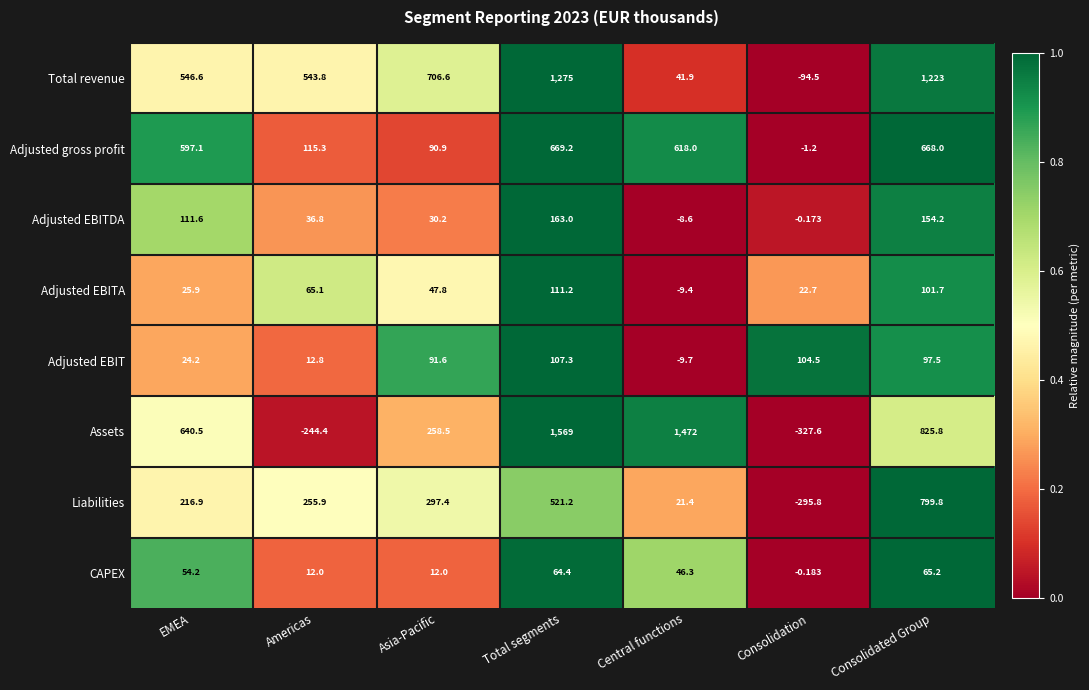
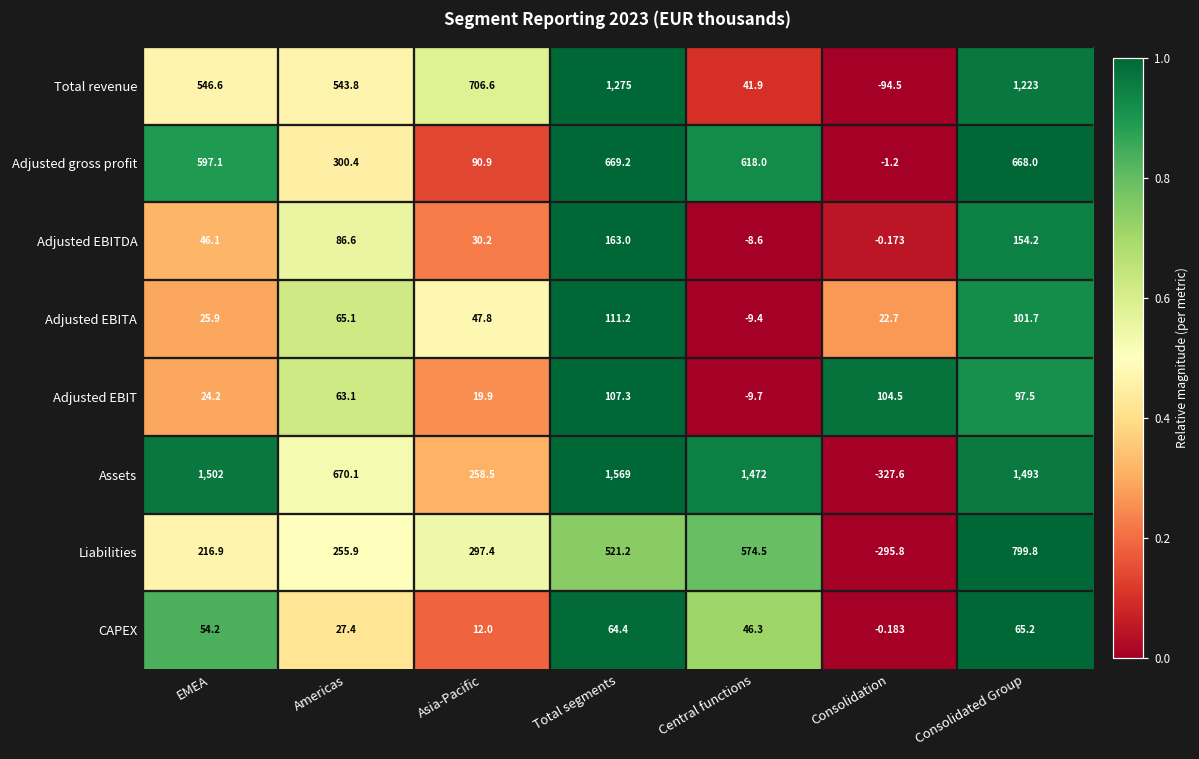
  {
    "Total revenue": {
      "EMEA": "546.6",
      "Americas": "543.8",
      "Asia-Pacific": "706.6",
      "Total segments": "1,275",
      "Central functions": "41.9",
      "Consolidation": "-94.5",
      "Consolidated Group": "1,223"
    },
    "Adjusted gross profit": {
      "EMEA": "597.1",
-     "Americas": "115.3",
+     "Americas": "300.4",
      "Asia-Pacific": "90.9",
      "Total segments": "669.2",
      "Central functions": "618.0",
      "Consolidation": "-1.2",
      "Consolidated Group": "668.0"
    },
    "Adjusted EBITDA": {
-     "EMEA": "111.6",
-     "Americas": "36.8",
+     "EMEA": "46.1",
+     "Americas": "86.6",
      "Asia-Pacific": "30.2",
      "Total segments": "163.0",
      "Central functions": "-8.6",
      "Consolidation": "-0.173",
      "Consolidated Group": "154.2"
    },
    "Adjusted EBITA": {
      "EMEA": "25.9",
      "Americas": "65.1",
      "Asia-Pacific": "47.8",
      "Total segments": "111.2",
      "Central functions": "-9.4",
      "Consolidation": "22.7",
      "Consolidated Group": "101.7"
    },
    "Adjusted EBIT": {
      "EMEA": "24.2",
-     "Americas": "12.8",
-     "Asia-Pacific": "91.6",
+     "Americas": "63.1",
+     "Asia-Pacific": "19.9",
      "Total segments": "107.3",
      "Central functions": "-9.7",
      "Consolidation": "104.5",
      "Consolidated Group": "97.5"
    },
    "Assets": {
-     "EMEA": "640.5",
-     "Americas": "-244.4",
+     "EMEA": "1,502",
+     "Americas": "670.1",
      "Asia-Pacific": "258.5",
      "Total segments": "1,569",
      "Central functions": "1,472",
      "Consolidation": "-327.6",
-     "Consolidated Group": "825.8"
+     "Consolidated Group": "1,493"
    },
    "Liabilities": {
      "EMEA": "216.9",
      "Americas": "255.9",
      "Asia-Pacific": "297.4",
      "Total segments": "521.2",
-     "Central functions": "21.4",
+     "Central functions": "574.5",
      "Consolidation": "-295.8",
      "Consolidated Group": "799.8"
    },
    "CAPEX": {
      "EMEA": "54.2",
-     "Americas": "12.0",
+     "Americas": "27.4",
      "Asia-Pacific": "12.0",
      "Total segments": "64.4",
      "Central functions": "46.3",
      "Consolidation": "-0.183",
      "Consolidated Group": "65.2"
    }
  }
